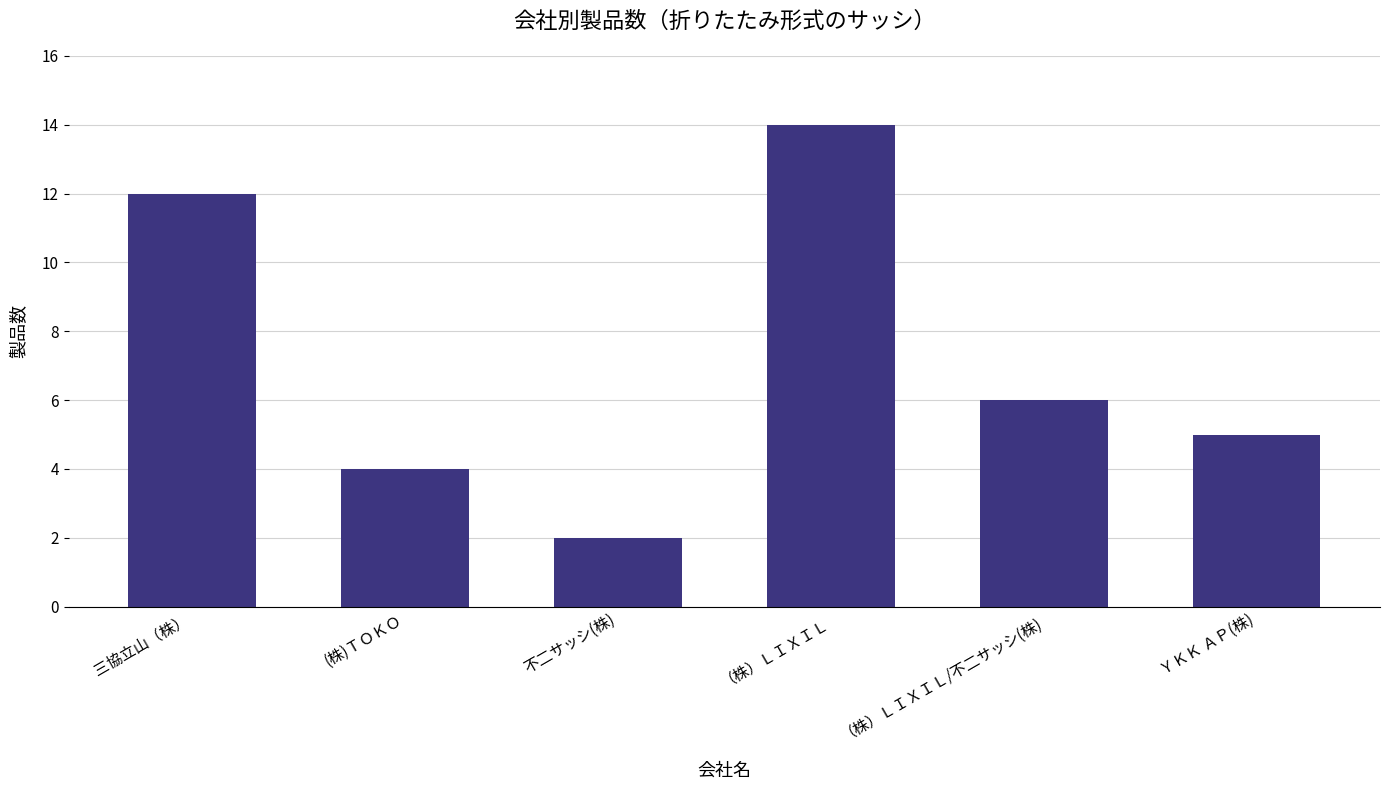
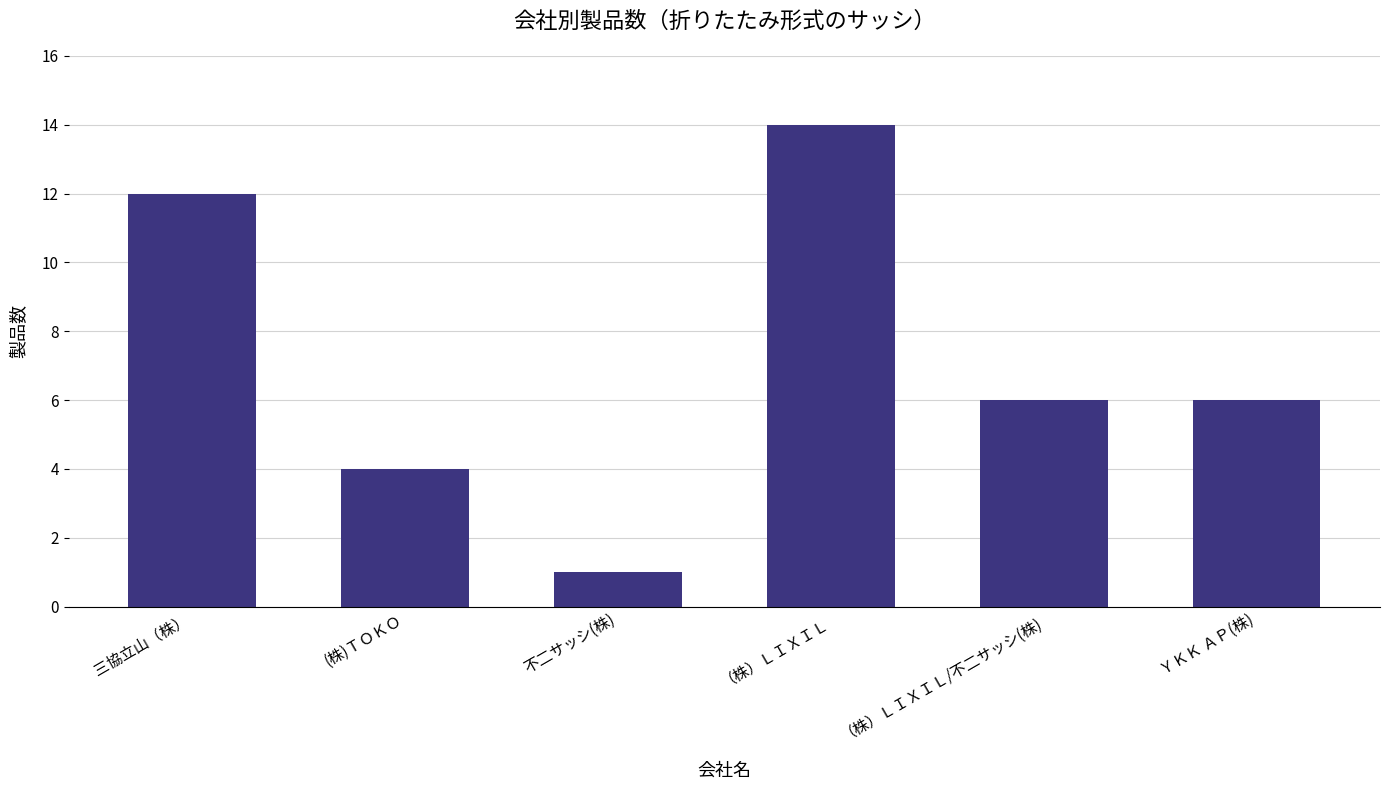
  {
    "三協立山（株）": 12,
    "(株)ＴＯＫＯ": 4,
-   "不二サッシ(株)": 2,
+   "不二サッシ(株)": 1,
    "（株）ＬＩＸＩＬ": 14,
    "（株）ＬＩＸＩＬ/不二サッシ(株)": 6,
-   "ＹＫＫ ＡＰ(株)": 5
+   "ＹＫＫ ＡＰ(株)": 6
  }
